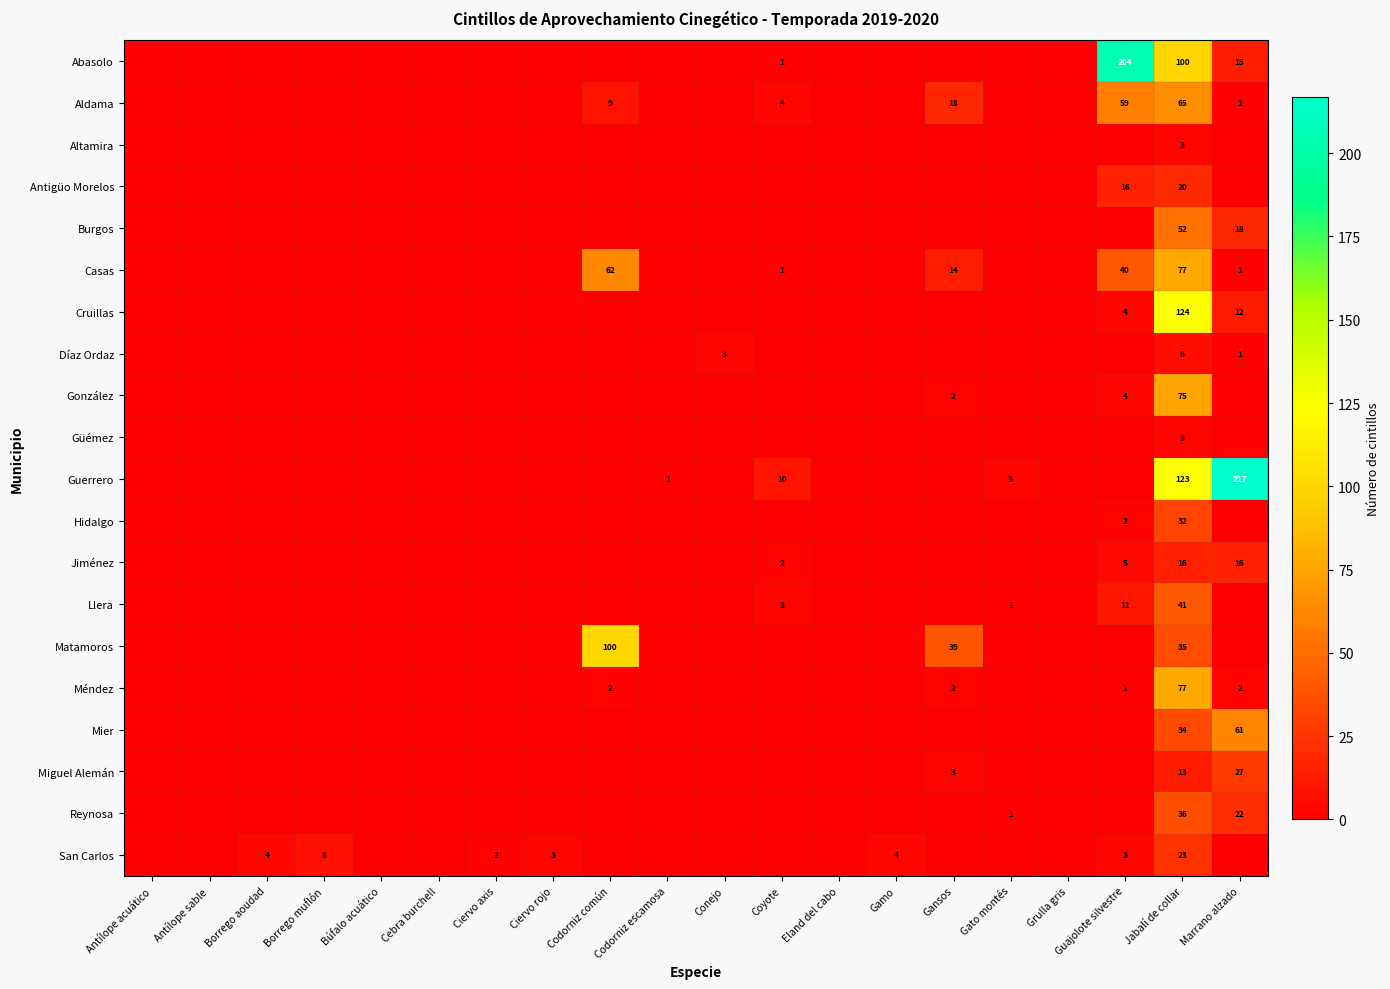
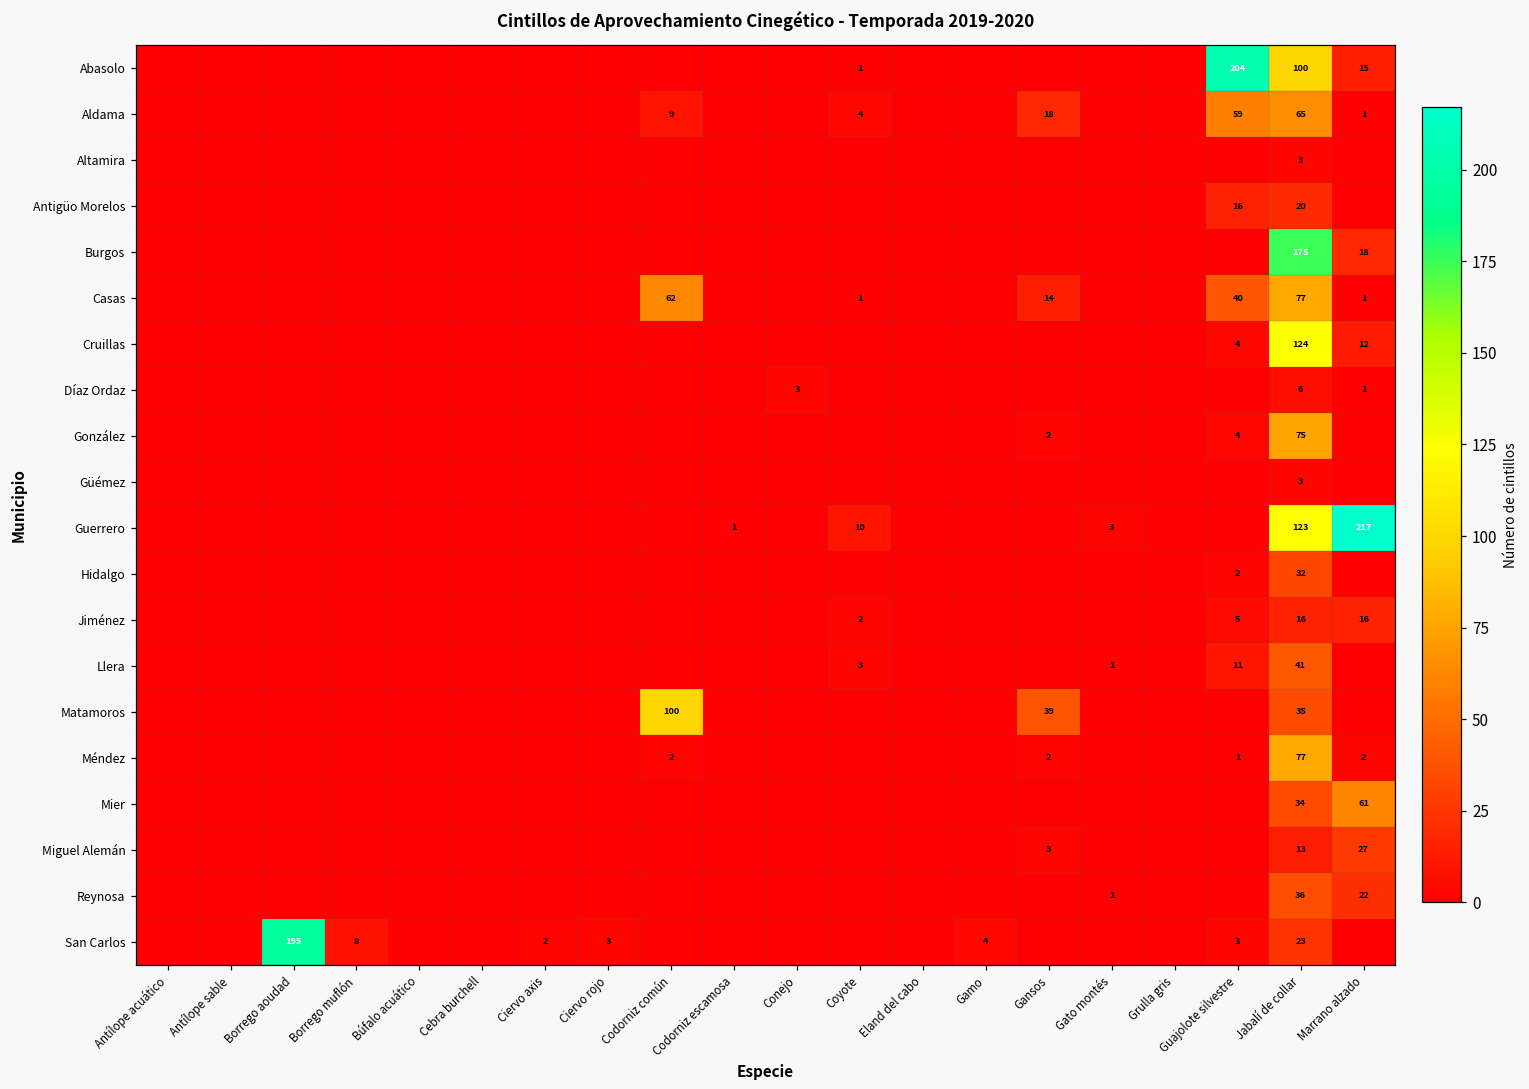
  {
    "Abasolo": {
      "Coyote": 1,
      "Guajolote silvestre": 204,
      "Jabalí de collar": 100,
      "Marrano alzado": 15
    },
    "Aldama": {
      "Codorniz común": 9,
      "Coyote": 4,
      "Gansos": 18,
      "Guajolote silvestre": 59,
      "Jabalí de collar": 65,
      "Marrano alzado": 1
    },
    "Altamira": {
      "Jabalí de collar": 3
    },
    "Antigüo Morelos": {
      "Guajolote silvestre": 16,
      "Jabalí de collar": 20
    },
    "Burgos": {
-     "Jabalí de collar": 52,
+     "Jabalí de collar": 175,
      "Marrano alzado": 18
    },
    "Casas": {
      "Codorniz común": 62,
      "Coyote": 1,
      "Gansos": 14,
      "Guajolote silvestre": 40,
      "Jabalí de collar": 77,
      "Marrano alzado": 1
    },
    "Cruillas": {
      "Guajolote silvestre": 4,
      "Jabalí de collar": 124,
      "Marrano alzado": 12
    },
    "Díaz Ordaz": {
      "Conejo": 3,
      "Jabalí de collar": 6,
      "Marrano alzado": 1
    },
    "González": {
      "Gansos": 2,
      "Guajolote silvestre": 4,
      "Jabalí de collar": 75
    },
    "Güémez": {
      "Jabalí de collar": 3
    },
    "Guerrero": {
      "Codorniz escamosa": 1,
      "Coyote": 10,
      "Gato montés": 3,
      "Jabalí de collar": 123,
      "Marrano alzado": 217
    },
    "Hidalgo": {
      "Guajolote silvestre": 2,
      "Jabalí de collar": 32
    },
    "Jiménez": {
      "Coyote": 2,
      "Guajolote silvestre": 5,
      "Jabalí de collar": 16,
      "Marrano alzado": 16
    },
    "Llera": {
      "Coyote": 3,
      "Gato montés": 1,
      "Guajolote silvestre": 11,
      "Jabalí de collar": 41
    },
    "Matamoros": {
      "Codorniz común": 100,
      "Gansos": 39,
      "Jabalí de collar": 35
    },
    "Méndez": {
      "Codorniz común": 2,
      "Gansos": 2,
      "Guajolote silvestre": 1,
      "Jabalí de collar": 77,
      "Marrano alzado": 2
    },
    "Mier": {
      "Jabalí de collar": 34,
      "Marrano alzado": 61
    },
    "Miguel Alemán": {
      "Gansos": 3,
      "Jabalí de collar": 13,
      "Marrano alzado": 27
    },
    "Reynosa": {
      "Gato montés": 1,
      "Jabalí de collar": 36,
      "Marrano alzado": 22
    },
    "San Carlos": {
-     "Borrego aoudad": 4,
+     "Borrego aoudad": 195,
      "Borrego muflón": 8,
      "Ciervo axis": 2,
      "Ciervo rojo": 3,
      "Gamo": 4,
      "Guajolote silvestre": 3,
      "Jabalí de collar": 23
    }
  }
